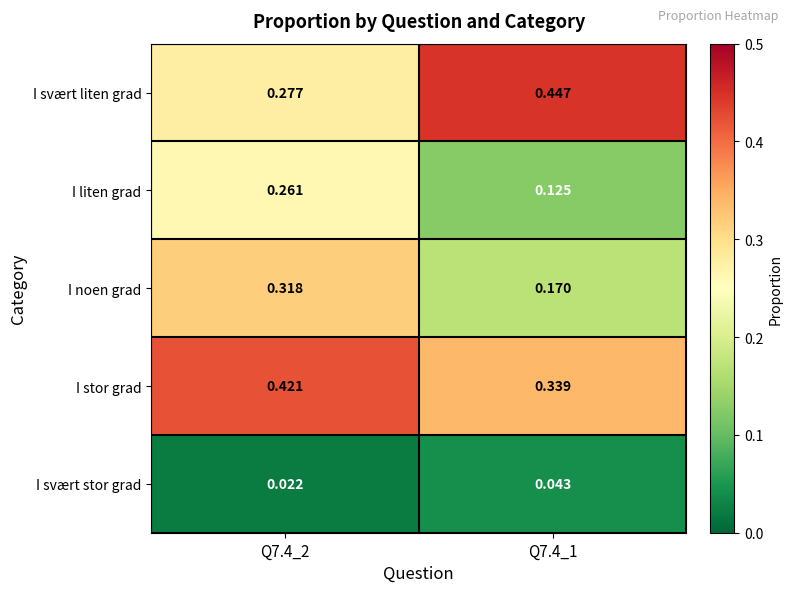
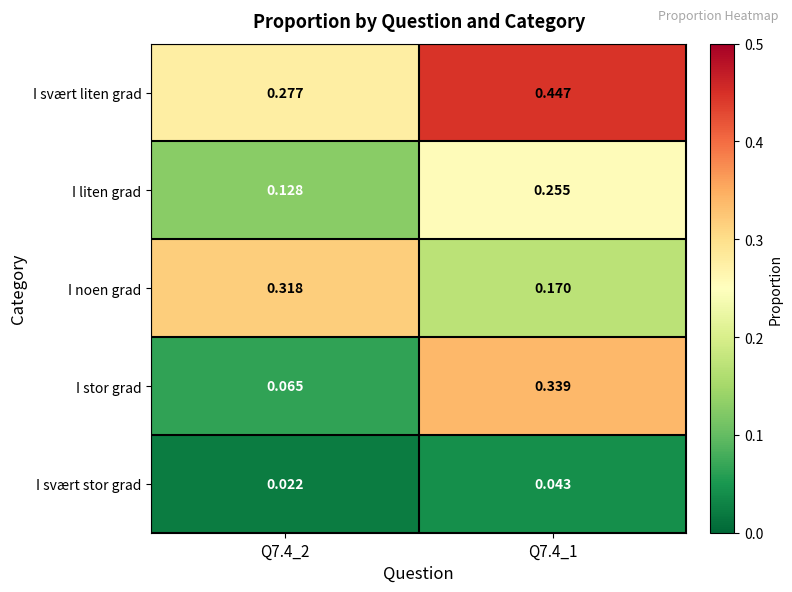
  {
    "I svært liten grad": {
      "Q7.4_2": 0.277,
      "Q7.4_1": 0.447
    },
    "I liten grad": {
-     "Q7.4_2": 0.261,
-     "Q7.4_1": 0.125
+     "Q7.4_2": 0.128,
+     "Q7.4_1": 0.255
    },
    "I noen grad": {
      "Q7.4_2": 0.318,
      "Q7.4_1": 0.170
    },
    "I stor grad": {
-     "Q7.4_2": 0.421,
+     "Q7.4_2": 0.065,
      "Q7.4_1": 0.339
    },
    "I svært stor grad": {
      "Q7.4_2": 0.022,
      "Q7.4_1": 0.043
    }
  }
